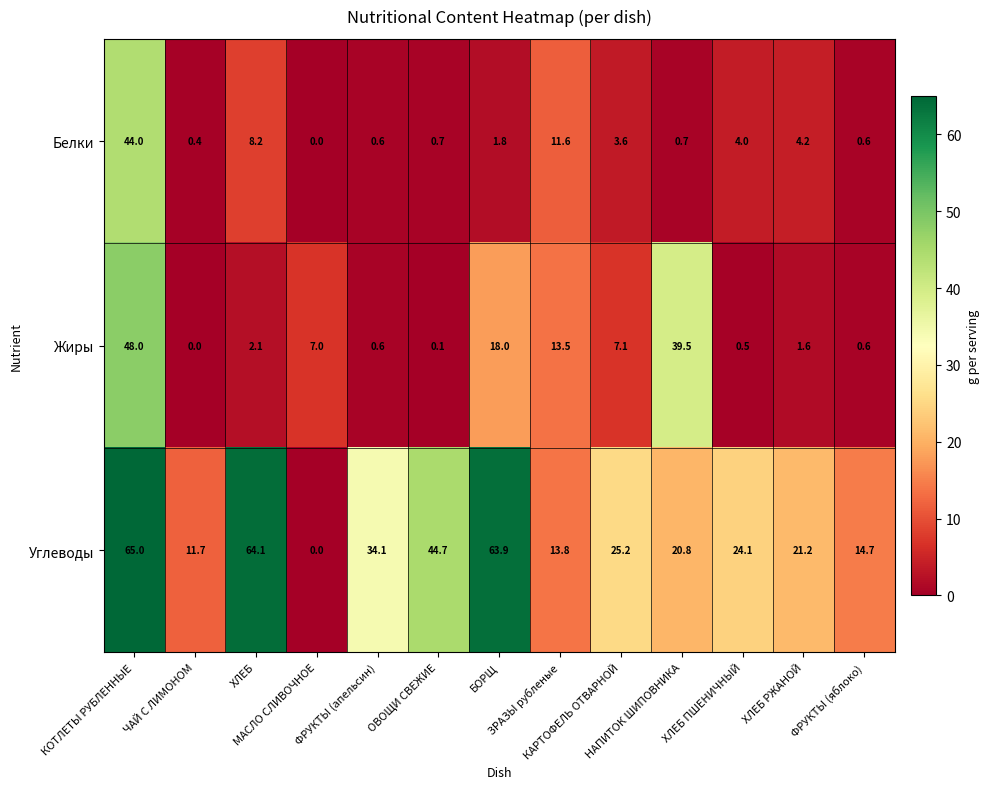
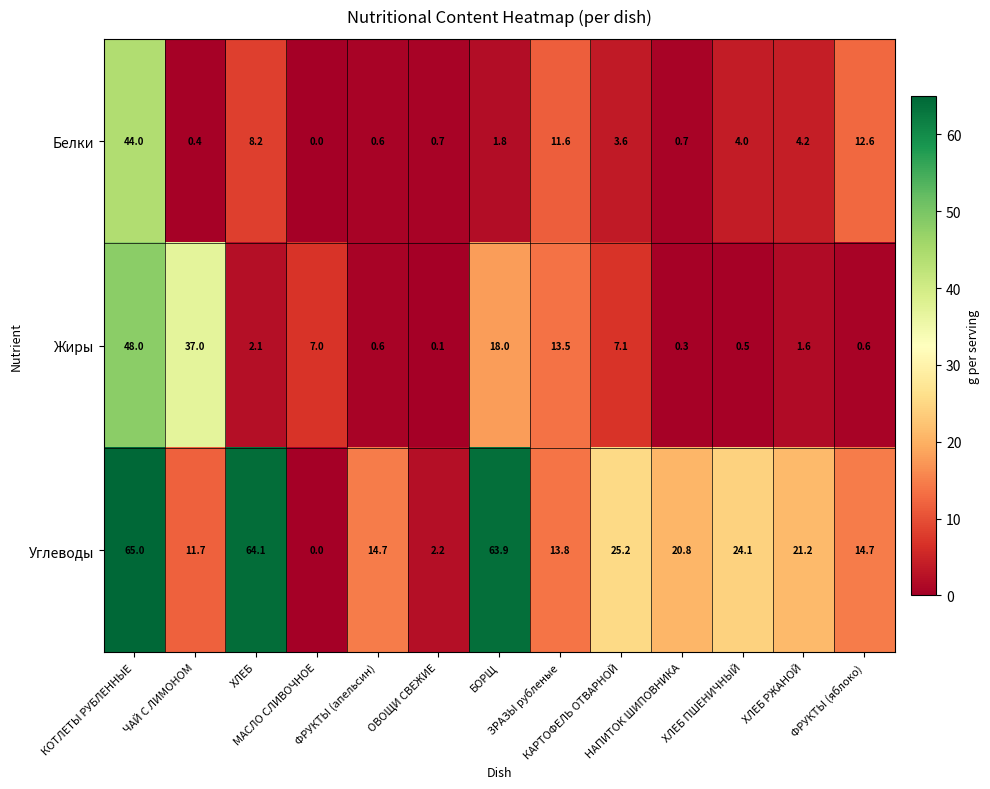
  {
    "Белки": {
      "КОТЛЕТЫ РУБЛЕННЫЕ": 44.0,
      "ЧАЙ С ЛИМОНОМ": 0.4,
      "ХЛЕБ": 8.2,
      "МАСЛО СЛИВОЧНОЕ": 0.0,
      "ФРУКТЫ (апельсин)": 0.6,
      "ОВОЩИ СВЕЖИЕ": 0.7,
      "БОРЩ": 1.8,
      "ЗРАЗЫ рубленые": 11.6,
      "КАРТОФЕЛЬ ОТВАРНОЙ": 3.6,
      "НАПИТОК ШИПОВНИКА": 0.7,
      "ХЛЕБ ПШЕНИЧНЫЙ": 4.0,
      "ХЛЕБ РЖАНОЙ": 4.2,
-     "ФРУКТЫ (яблоко)": 0.6
+     "ФРУКТЫ (яблоко)": 12.6
    },
    "Жиры": {
      "КОТЛЕТЫ РУБЛЕННЫЕ": 48.0,
-     "ЧАЙ С ЛИМОНОМ": 0.0,
+     "ЧАЙ С ЛИМОНОМ": 37.0,
      "ХЛЕБ": 2.1,
      "МАСЛО СЛИВОЧНОЕ": 7.0,
      "ФРУКТЫ (апельсин)": 0.6,
      "ОВОЩИ СВЕЖИЕ": 0.1,
      "БОРЩ": 18.0,
      "ЗРАЗЫ рубленые": 13.5,
      "КАРТОФЕЛЬ ОТВАРНОЙ": 7.1,
-     "НАПИТОК ШИПОВНИКА": 39.5,
+     "НАПИТОК ШИПОВНИКА": 0.3,
      "ХЛЕБ ПШЕНИЧНЫЙ": 0.5,
      "ХЛЕБ РЖАНОЙ": 1.6,
      "ФРУКТЫ (яблоко)": 0.6
    },
    "Углеводы": {
      "КОТЛЕТЫ РУБЛЕННЫЕ": 65.0,
      "ЧАЙ С ЛИМОНОМ": 11.7,
      "ХЛЕБ": 64.1,
      "МАСЛО СЛИВОЧНОЕ": 0.0,
-     "ФРУКТЫ (апельсин)": 34.1,
-     "ОВОЩИ СВЕЖИЕ": 44.7,
+     "ФРУКТЫ (апельсин)": 14.7,
+     "ОВОЩИ СВЕЖИЕ": 2.2,
      "БОРЩ": 63.9,
      "ЗРАЗЫ рубленые": 13.8,
      "КАРТОФЕЛЬ ОТВАРНОЙ": 25.2,
      "НАПИТОК ШИПОВНИКА": 20.8,
      "ХЛЕБ ПШЕНИЧНЫЙ": 24.1,
      "ХЛЕБ РЖАНОЙ": 21.2,
      "ФРУКТЫ (яблоко)": 14.7
    }
  }
